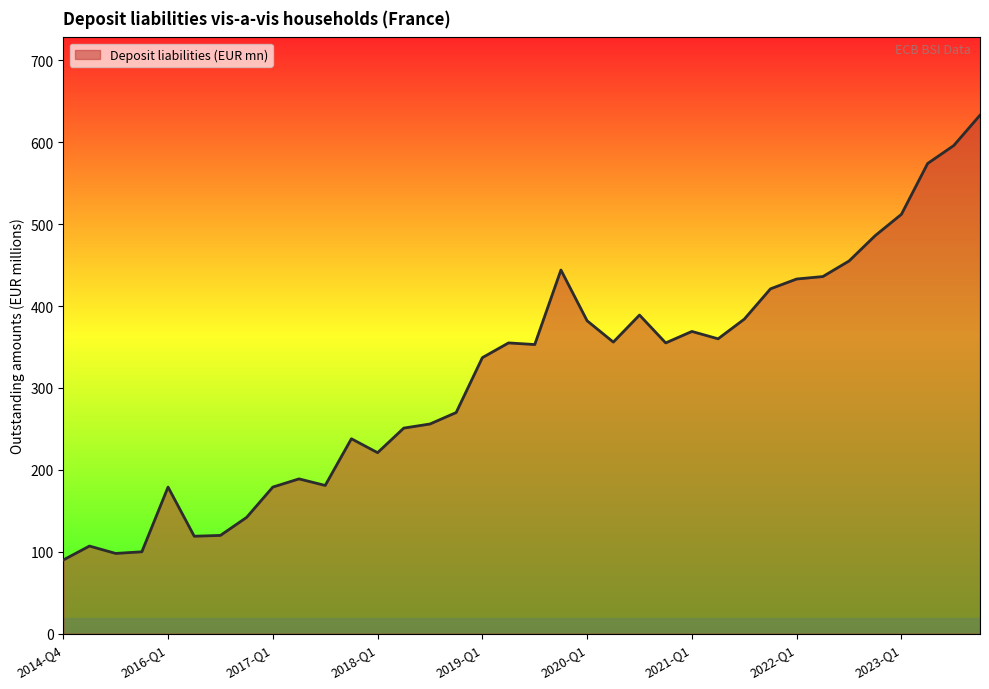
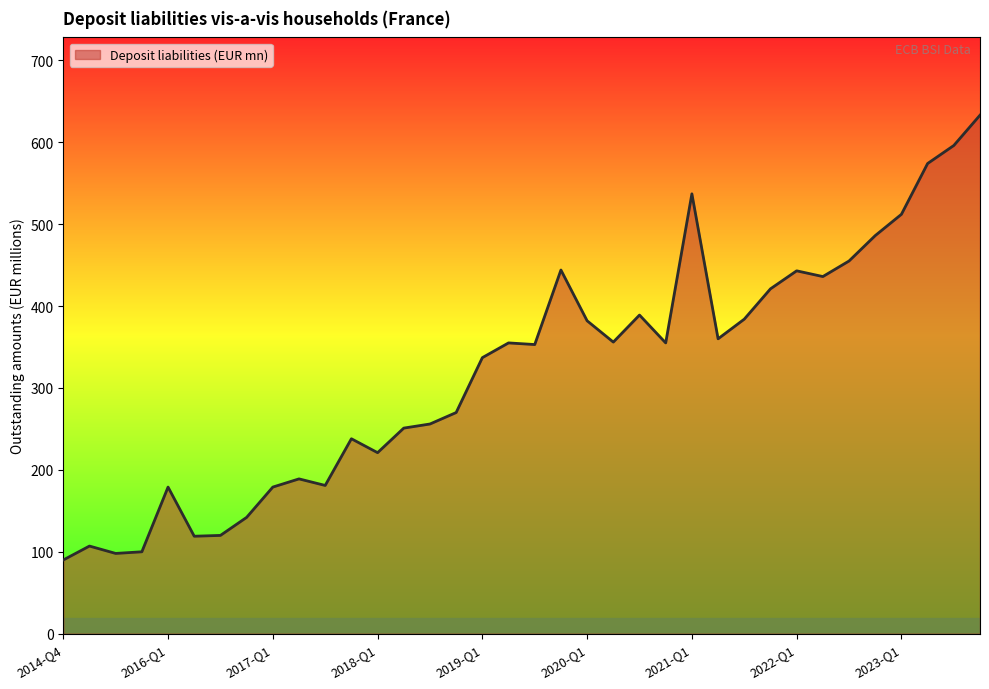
  {
    "2014-Q4": 90,
    "2016-Q1": 180,
    "2017-Q1": 180,
    "2018-Q1": 220,
    "2019-Q1": 340,
    "2020-Q1": 380,
-   "2021-Q1": 370,
-   "2022-Q1": 430,
+   "2021-Q1": 540,
+   "2022-Q1": 440,
    "2023-Q1": 510
  }
